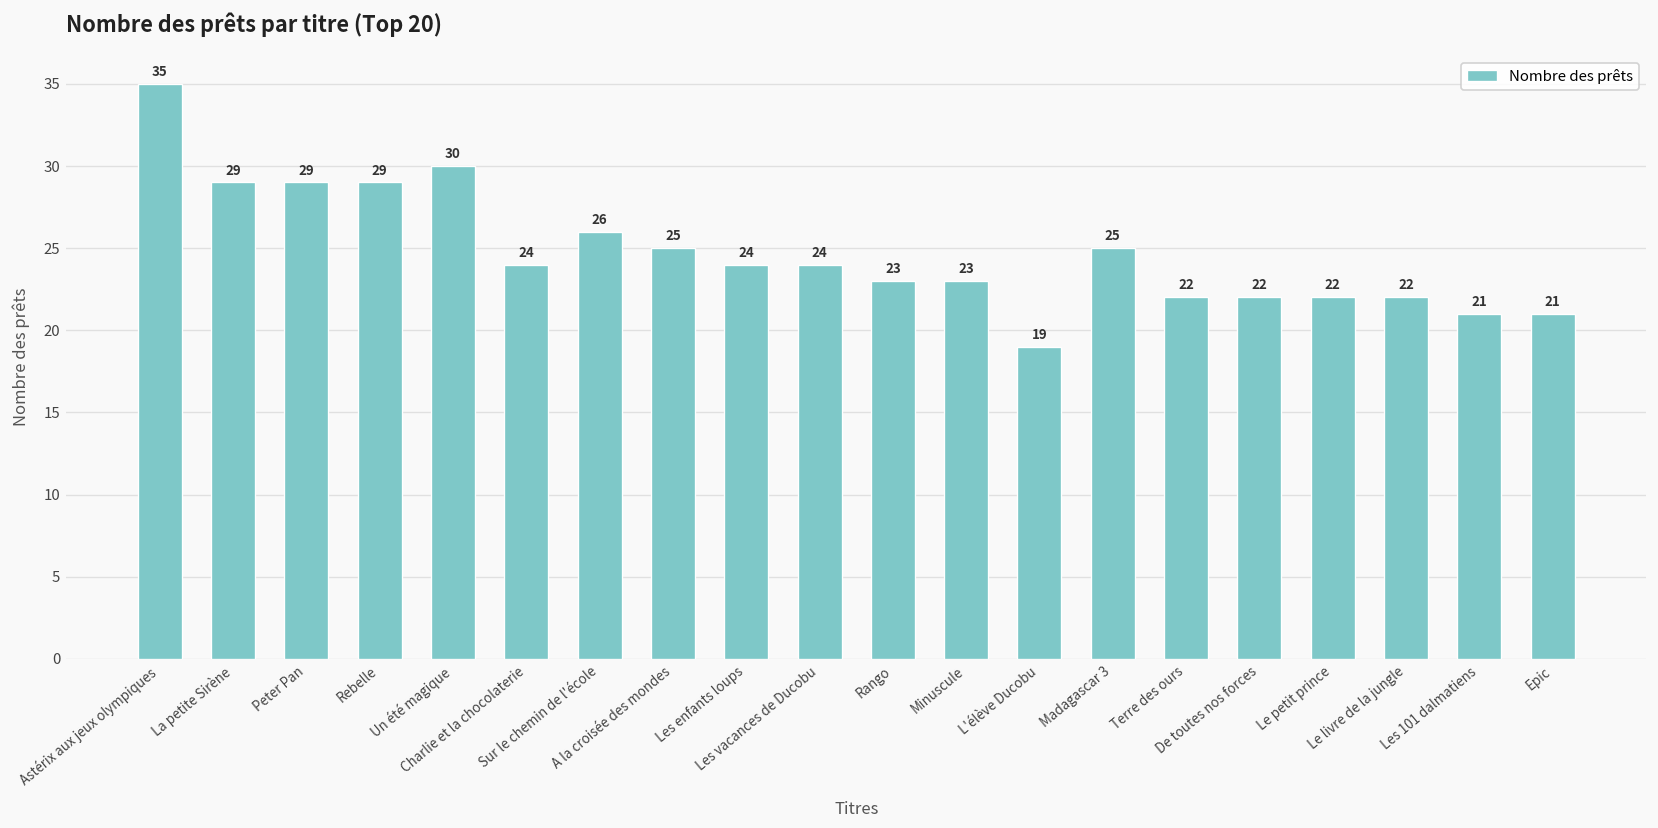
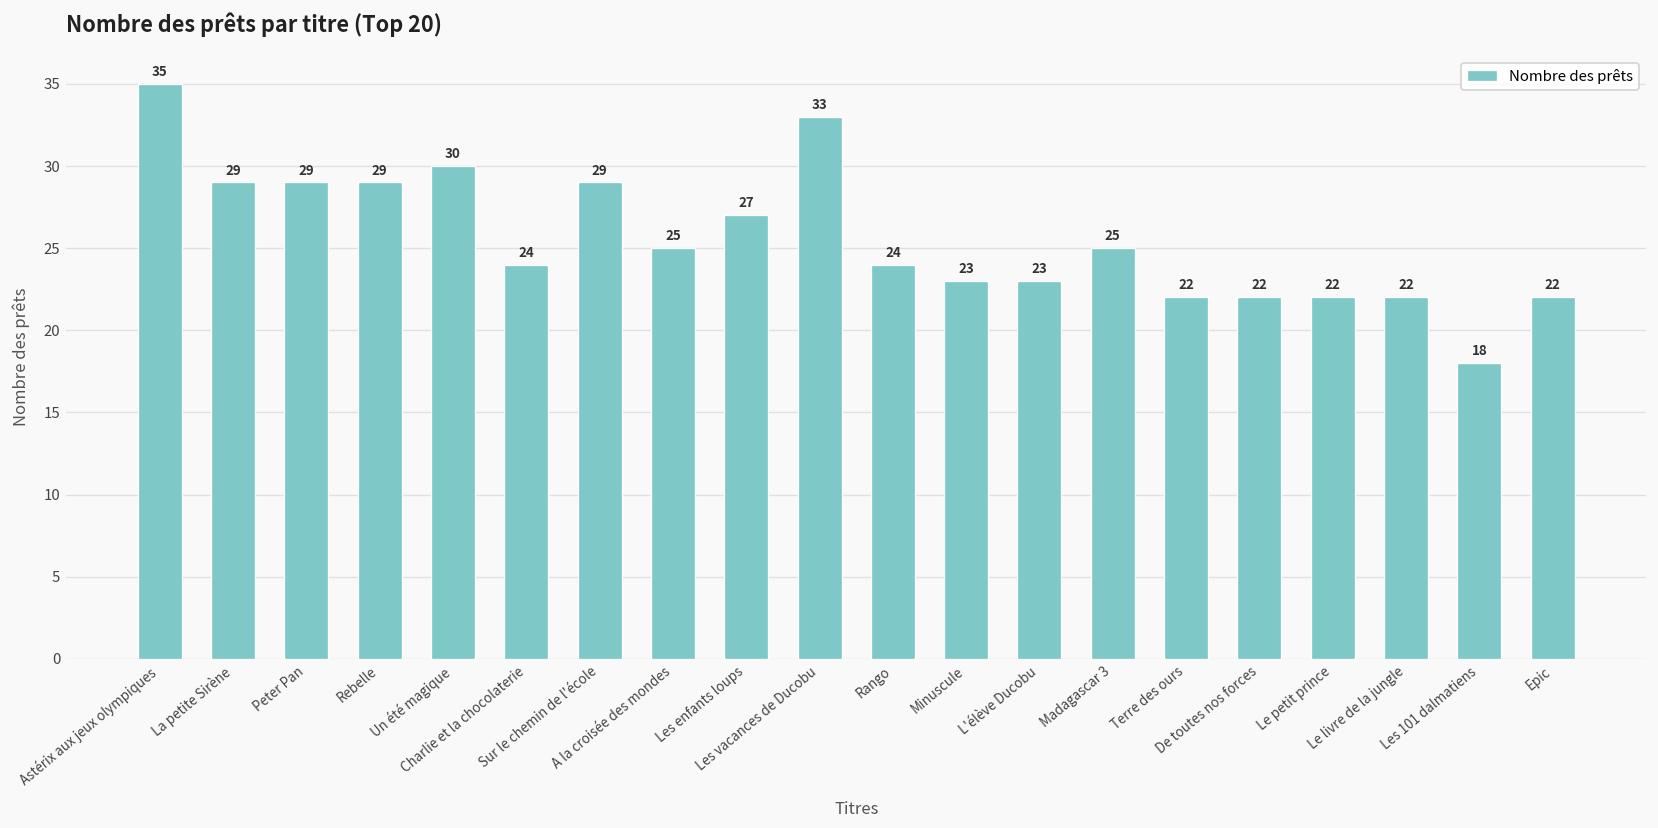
  {
    "Astérix aux jeux olympiques": 35,
    "La petite Sirène": 29,
    "Peter Pan": 29,
    "Rebelle": 29,
    "Un été magique": 30,
    "Charlie et la chocolaterie": 24,
-   "Sur le chemin de l'école": 26,
+   "Sur le chemin de l'école": 29,
    "A la croisée des mondes": 25,
-   "Les enfants loups": 24,
-   "Les vacances de Ducobu": 24,
-   "Rango": 23,
+   "Les enfants loups": 27,
+   "Les vacances de Ducobu": 33,
+   "Rango": 24,
    "Minuscule": 23,
-   "L'élève Ducobu": 19,
+   "L'élève Ducobu": 23,
    "Madagascar 3": 25,
    "Terre des ours": 22,
    "De toutes nos forces": 22,
    "Le petit prince": 22,
    "Le livre de la jungle": 22,
-   "Les 101 dalmatiens": 21,
-   "Epic": 21
+   "Les 101 dalmatiens": 18,
+   "Epic": 22
  }
